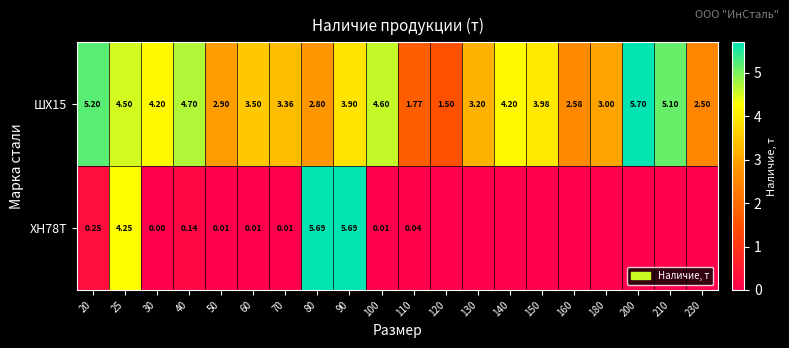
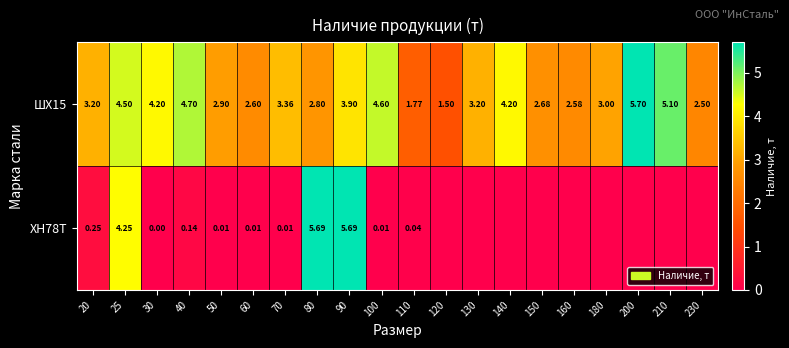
  {
    "ШХ15": {
-     "20": 5.20,
+     "20": 3.20,
      "25": 4.50,
      "30": 4.20,
      "40": 4.70,
      "50": 2.90,
-     "60": 3.50,
+     "60": 2.60,
      "70": 3.36,
      "80": 2.80,
      "90": 3.90,
      "100": 4.60,
      "110": 1.77,
      "120": 1.50,
      "130": 3.20,
      "140": 4.20,
-     "150": 3.98,
+     "150": 2.68,
      "160": 2.58,
      "180": 3.00,
      "200": 5.70,
      "210": 5.10,
      "230": 2.50
    },
    "ХН78Т": {
      "20": 0.25,
      "25": 4.25,
      "30": 0.00,
      "40": 0.14,
      "50": 0.01,
      "60": 0.01,
      "70": 0.01,
      "80": 5.69,
      "90": 5.69,
      "100": 0.01,
      "110": 0.04
    }
  }
